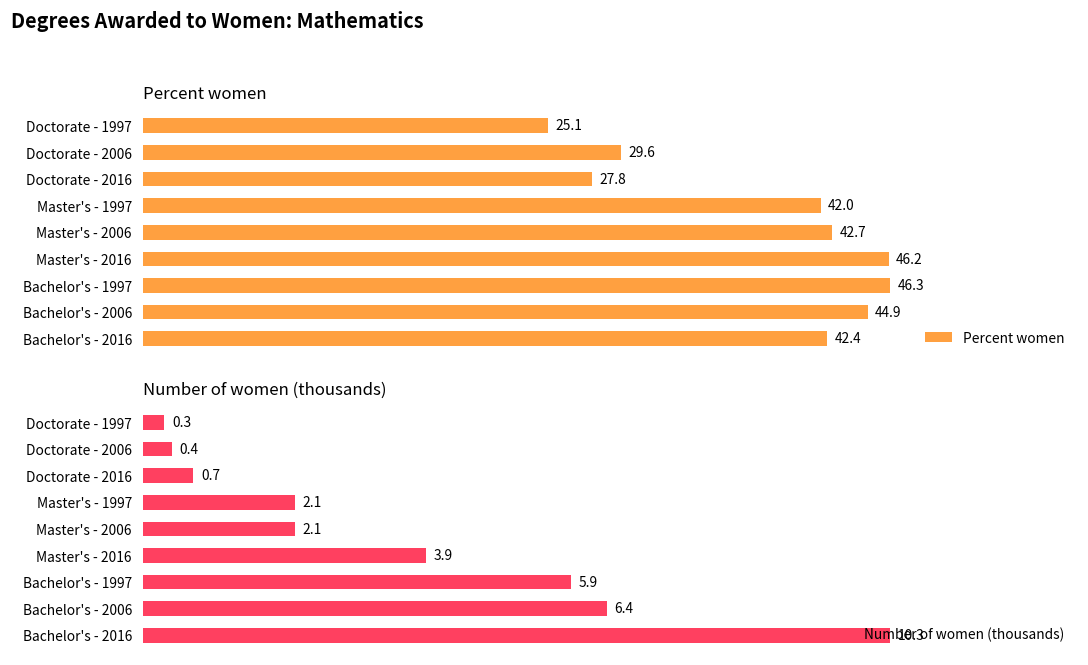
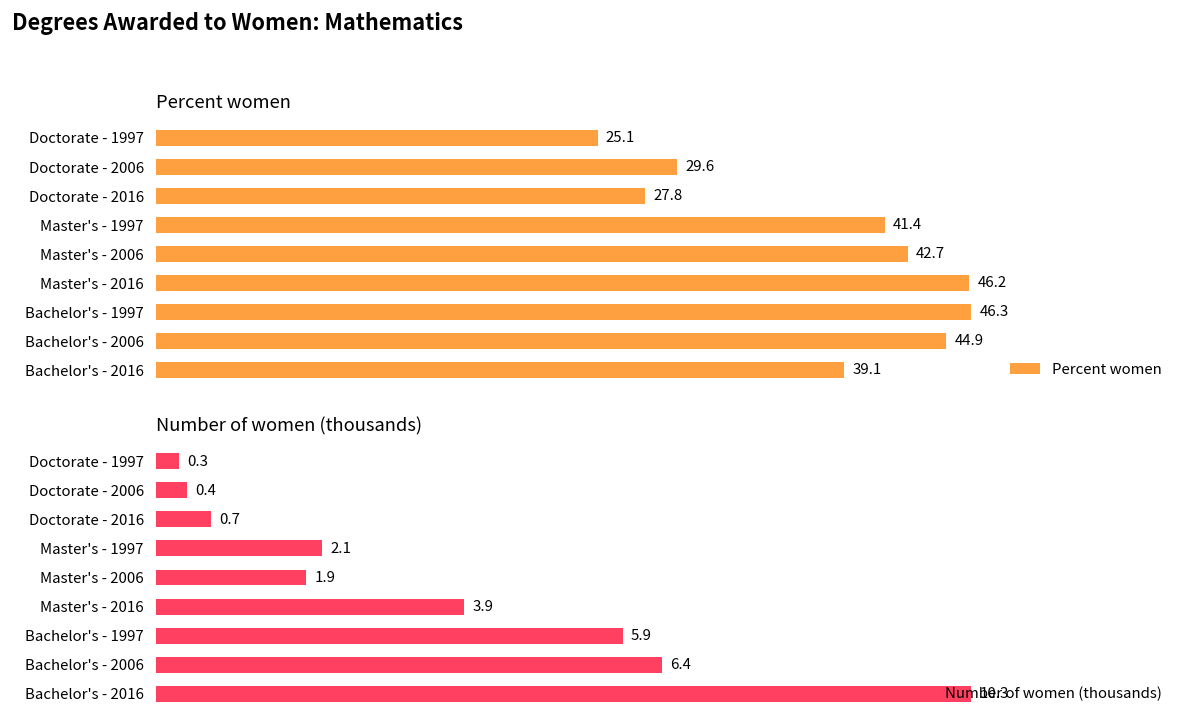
  {
    "Percent women": {
      "Doctorate - 1997": 25.1,
      "Doctorate - 2006": 29.6,
      "Doctorate - 2016": 27.8,
-     "Master's - 1997": 42.0,
+     "Master's - 1997": 41.4,
      "Master's - 2006": 42.7,
      "Master's - 2016": 46.2,
      "Bachelor's - 1997": 46.3,
      "Bachelor's - 2006": 44.9,
-     "Bachelor's - 2016": 42.4
+     "Bachelor's - 2016": 39.1
    },
    "Number of women (thousands)": {
      "Doctorate - 1997": 0.3,
      "Doctorate - 2006": 0.4,
      "Doctorate - 2016": 0.7,
      "Master's - 1997": 2.1,
-     "Master's - 2006": 2.1,
+     "Master's - 2006": 1.9,
      "Master's - 2016": 3.9,
      "Bachelor's - 1997": 5.9,
      "Bachelor's - 2006": 6.4,
      "Bachelor's - 2016": 10.3
    }
  }
